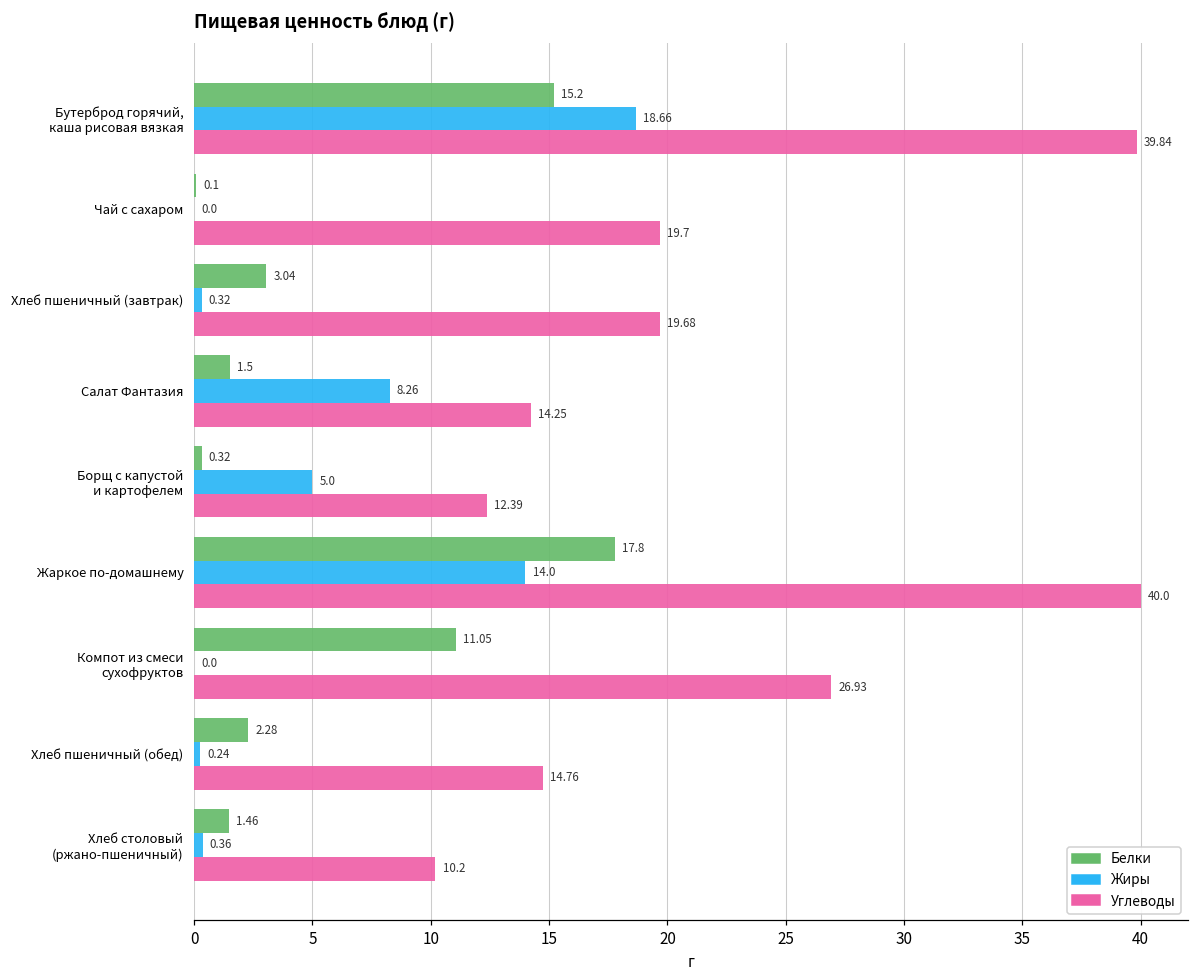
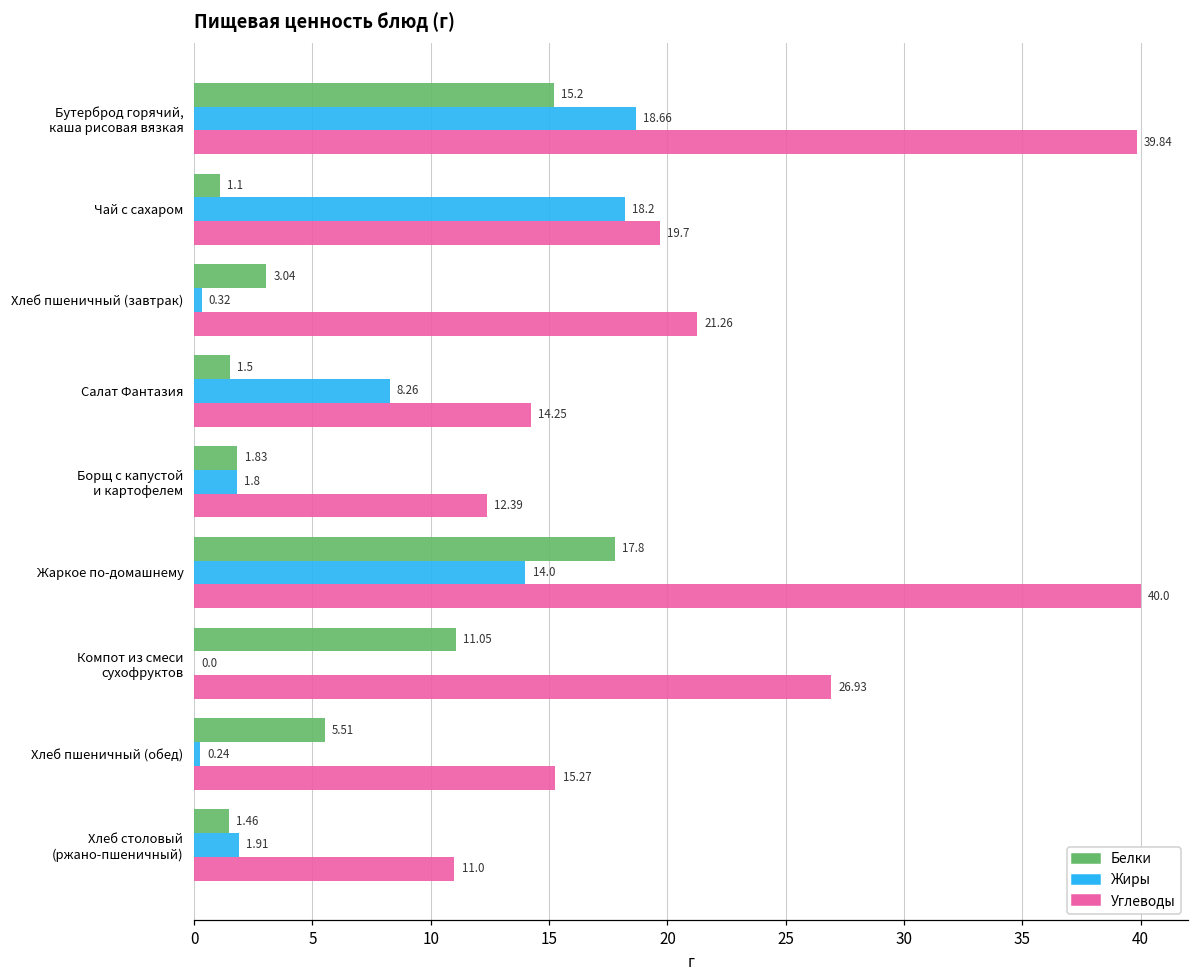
  {
    "Белки": {
      "Бутерброд горячий, каша рисовая вязкая": 15.2,
-     "Чай с сахаром": 0.1,
+     "Чай с сахаром": 1.1,
      "Хлеб пшеничный (завтрак)": 3.04,
      "Салат Фантазия": 1.5,
-     "Борщ с капустой и картофелем": 0.32,
+     "Борщ с капустой и картофелем": 1.83,
      "Жаркое по-домашнему": 17.8,
      "Компот из смеси сухофруктов": 11.05,
-     "Хлеб пшеничный (обед)": 2.28,
+     "Хлеб пшеничный (обед)": 5.51,
      "Хлеб столовый (ржано-пшеничный)": 1.46
    },
    "Жиры": {
      "Бутерброд горячий, каша рисовая вязкая": 18.66,
-     "Чай с сахаром": 0.0,
+     "Чай с сахаром": 18.2,
      "Хлеб пшеничный (завтрак)": 0.32,
      "Салат Фантазия": 8.26,
-     "Борщ с капустой и картофелем": 5.0,
+     "Борщ с капустой и картофелем": 1.8,
      "Жаркое по-домашнему": 14.0,
      "Компот из смеси сухофруктов": 0.0,
      "Хлеб пшеничный (обед)": 0.24,
-     "Хлеб столовый (ржано-пшеничный)": 0.36
+     "Хлеб столовый (ржано-пшеничный)": 1.91
    },
    "Углеводы": {
      "Бутерброд горячий, каша рисовая вязкая": 39.84,
      "Чай с сахаром": 19.7,
-     "Хлеб пшеничный (завтрак)": 19.68,
+     "Хлеб пшеничный (завтрак)": 21.26,
      "Салат Фантазия": 14.25,
      "Борщ с капустой и картофелем": 12.39,
      "Жаркое по-домашнему": 40.0,
      "Компот из смеси сухофруктов": 26.93,
-     "Хлеб пшеничный (обед)": 14.76,
-     "Хлеб столовый (ржано-пшеничный)": 10.2
+     "Хлеб пшеничный (обед)": 15.27,
+     "Хлеб столовый (ржано-пшеничный)": 11.0
    }
  }
